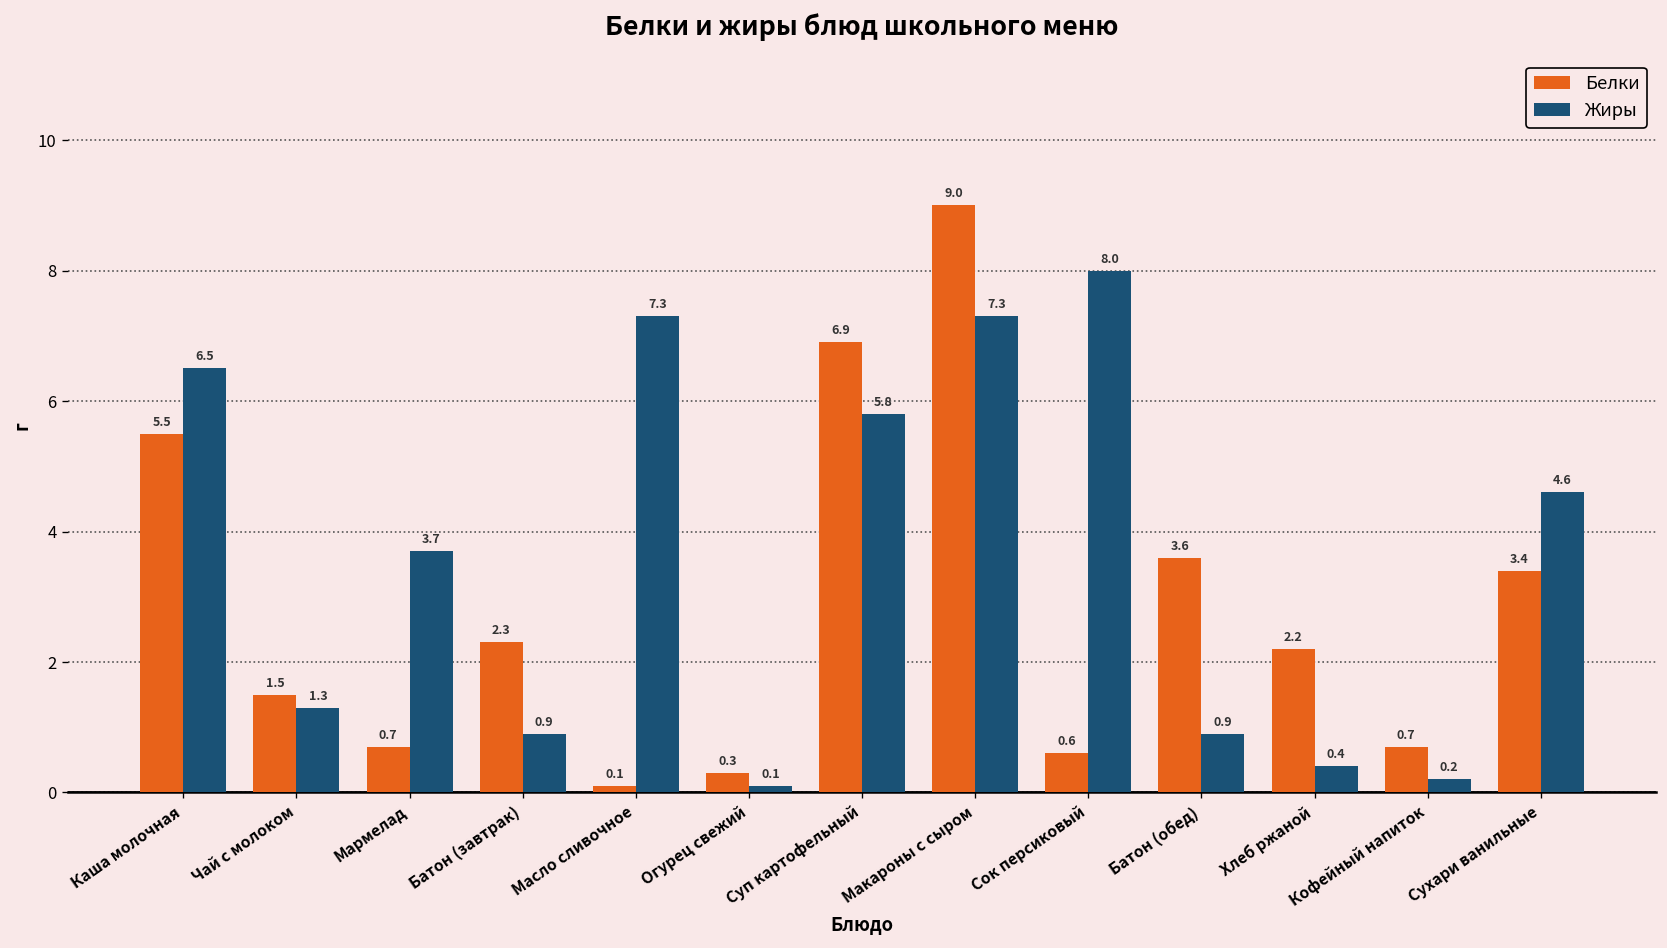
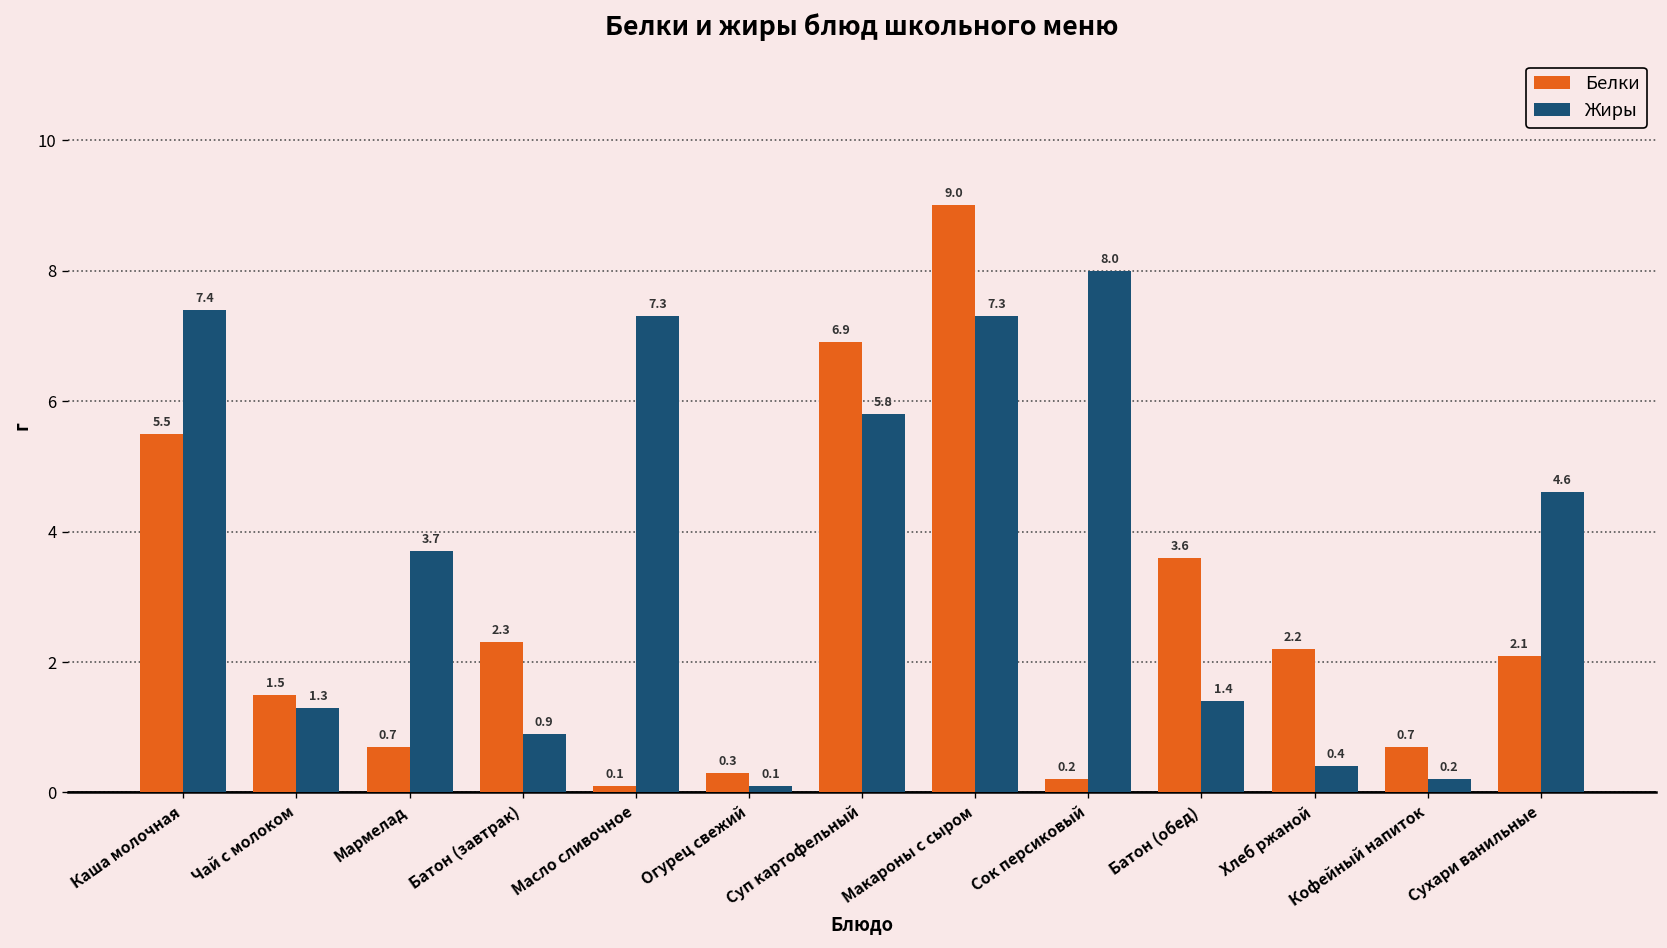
  {
    "Белки": {
      "Каша молочная": 5.5,
      "Чай с молоком": 1.5,
      "Мармелад": 0.7,
      "Батон (завтрак)": 2.3,
      "Масло сливочное": 0.1,
      "Огурец свежий": 0.3,
      "Суп картофельный": 6.9,
      "Макароны с сыром": 9.0,
-     "Сок персиковый": 0.6,
+     "Сок персиковый": 0.2,
      "Батон (обед)": 3.6,
      "Хлеб ржаной": 2.2,
      "Кофейный напиток": 0.7,
-     "Сухари ванильные": 3.4
+     "Сухари ванильные": 2.1
    },
    "Жиры": {
-     "Каша молочная": 6.5,
+     "Каша молочная": 7.4,
      "Чай с молоком": 1.3,
      "Мармелад": 3.7,
      "Батон (завтрак)": 0.9,
      "Масло сливочное": 7.3,
      "Огурец свежий": 0.1,
      "Суп картофельный": 5.8,
      "Макароны с сыром": 7.3,
      "Сок персиковый": 8.0,
-     "Батон (обед)": 0.9,
+     "Батон (обед)": 1.4,
      "Хлеб ржаной": 0.4,
      "Кофейный напиток": 0.2,
      "Сухари ванильные": 4.6
    }
  }
